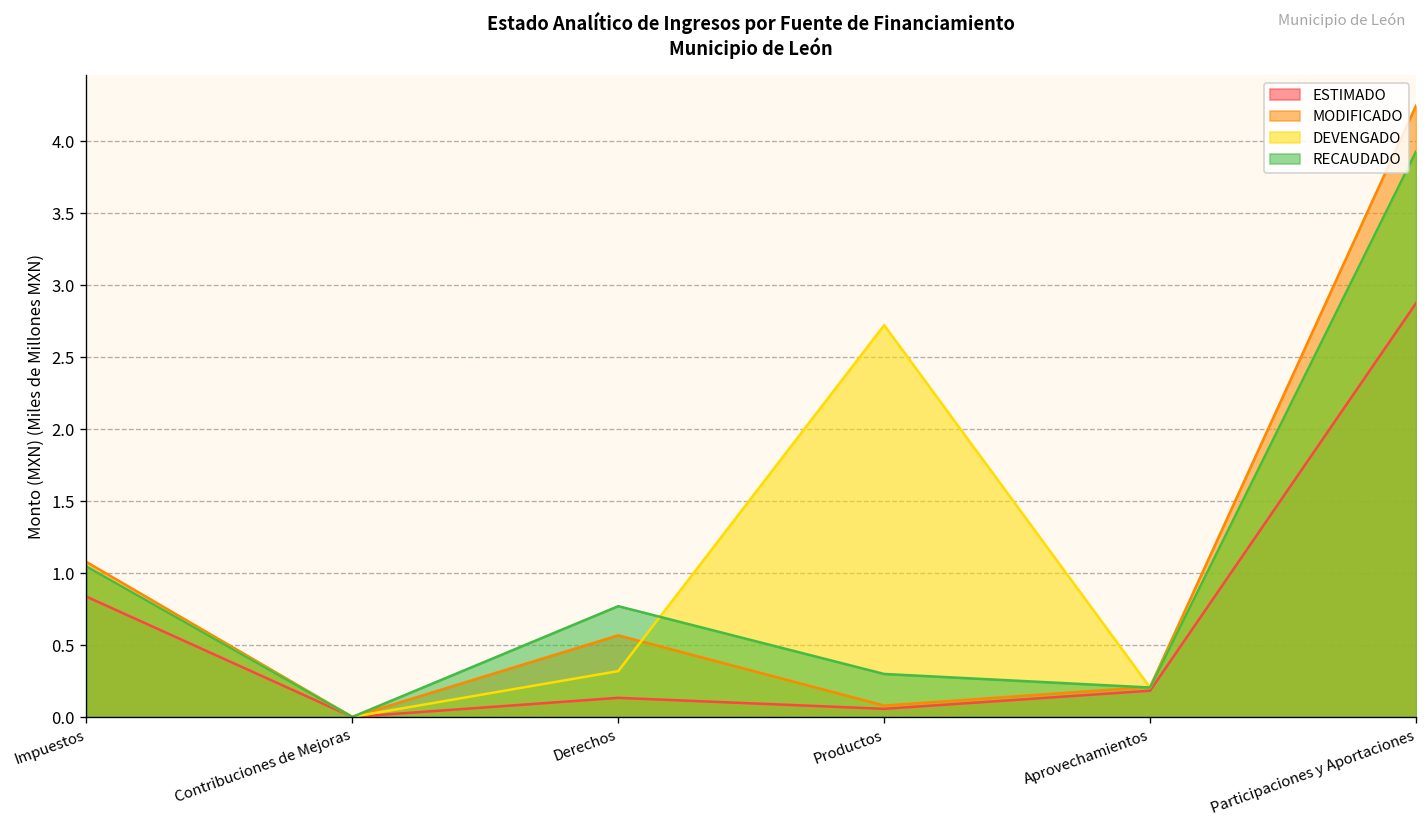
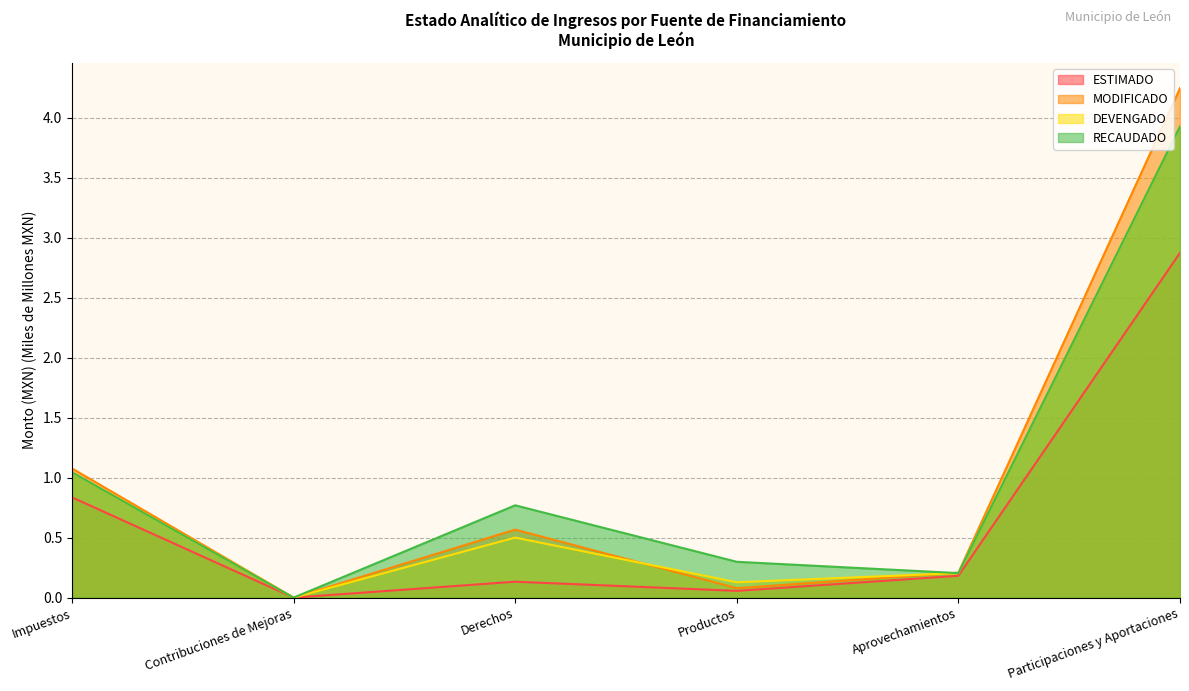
  {
    "ESTIMADO": {
      "Impuestos": 0.84,
      "Derechos": 0.13,
      "Productos": 0.06,
      "Aprovechamientos": 0.18,
      "Participaciones y Aportaciones": 2.88
    },
    "MODIFICADO": {
      "Impuestos": 1.08,
      "Derechos": 0.57,
      "Productos": 0.08,
      "Participaciones y Aportaciones": 4.25
    },
    "DEVENGADO": {
-     "Derechos": 0.32,
-     "Productos": 2.72
+     "Derechos": 0.50,
+     "Productos": 0.13
    },
    "RECAUDADO": {
      "Derechos": 0.77,
      "Productos": 0.30
    }
  }
